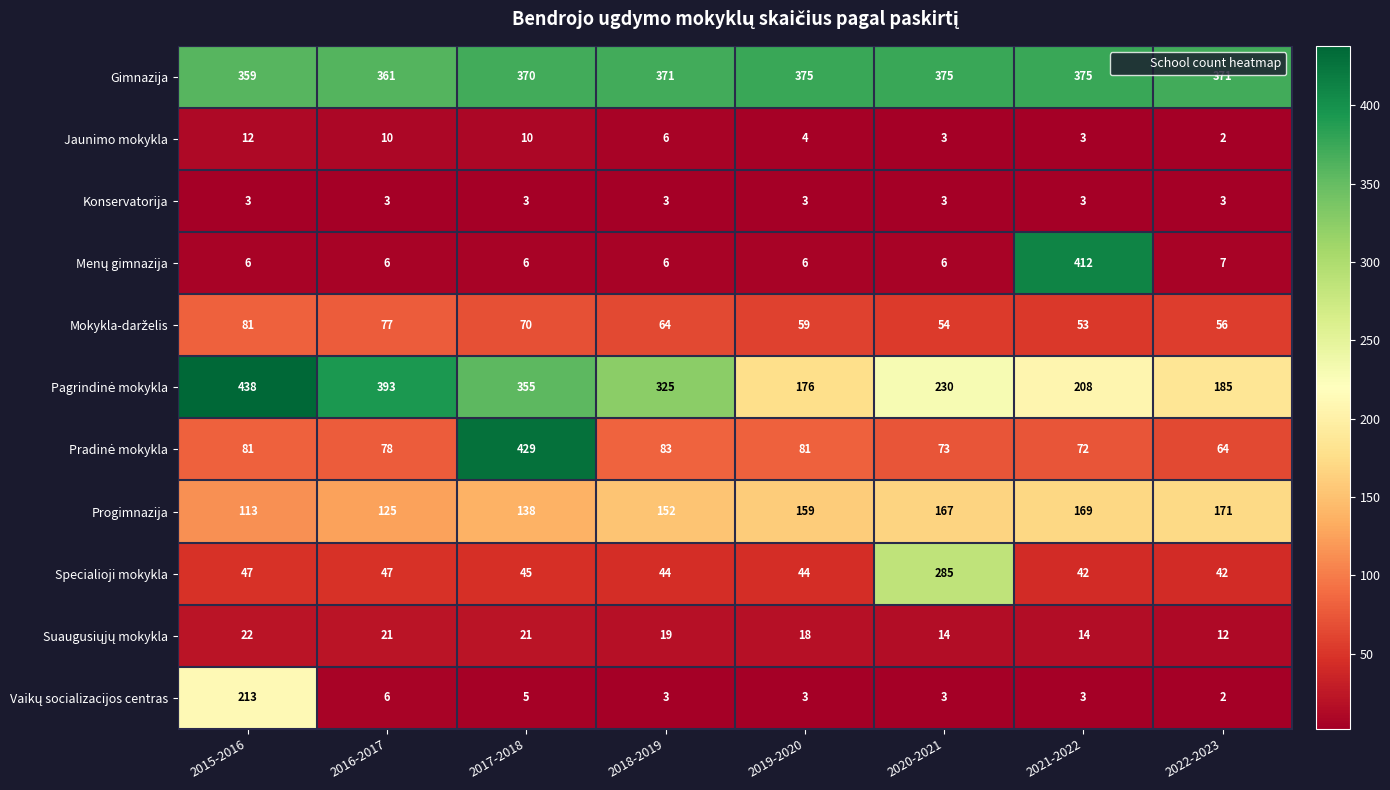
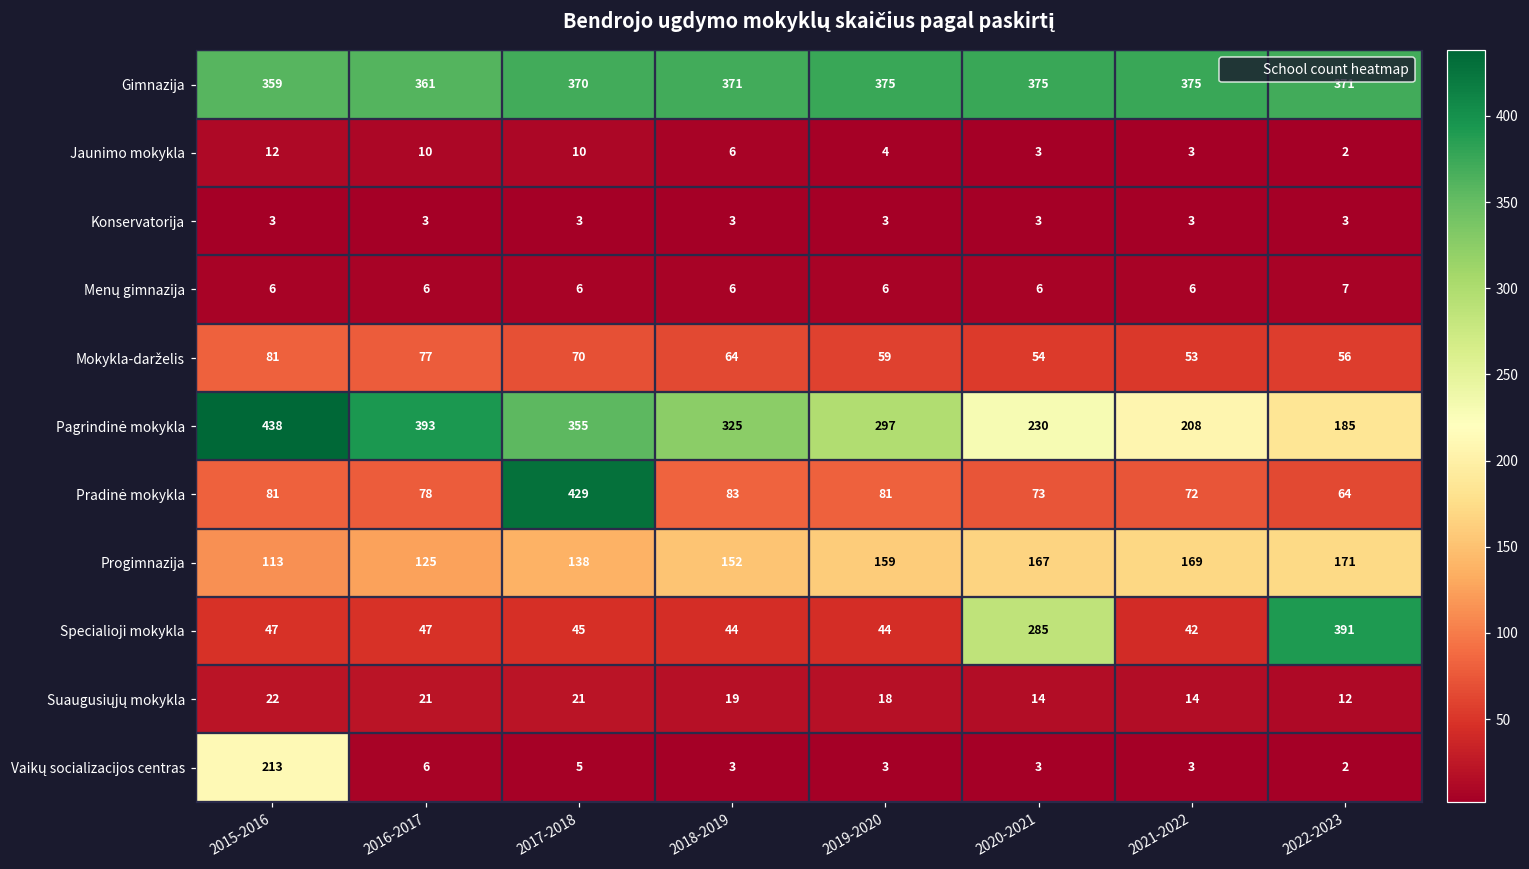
  {
    "Gimnazija": {
      "2015-2016": 359,
      "2016-2017": 361,
      "2017-2018": 370,
      "2018-2019": 371,
      "2019-2020": 375,
      "2020-2021": 375,
      "2021-2022": 375
    },
    "Jaunimo mokykla": {
      "2015-2016": 12,
      "2016-2017": 10,
      "2017-2018": 10,
      "2018-2019": 6,
      "2019-2020": 4,
      "2020-2021": 3,
      "2021-2022": 3,
      "2022-2023": 2
    },
    "Konservatorija": {
      "2015-2016": 3,
      "2016-2017": 3,
      "2017-2018": 3,
      "2018-2019": 3,
      "2019-2020": 3,
      "2020-2021": 3,
      "2021-2022": 3,
      "2022-2023": 3
    },
    "Menų gimnazija": {
      "2015-2016": 6,
      "2016-2017": 6,
      "2017-2018": 6,
      "2018-2019": 6,
      "2019-2020": 6,
      "2020-2021": 6,
-     "2021-2022": 412,
+     "2021-2022": 6,
      "2022-2023": 7
    },
    "Mokykla-darželis": {
      "2015-2016": 81,
      "2016-2017": 77,
      "2017-2018": 70,
      "2018-2019": 64,
      "2019-2020": 59,
      "2020-2021": 54,
      "2021-2022": 53,
      "2022-2023": 56
    },
    "Pagrindinė mokykla": {
      "2015-2016": 438,
      "2016-2017": 393,
      "2017-2018": 355,
      "2018-2019": 325,
-     "2019-2020": 176,
+     "2019-2020": 297,
      "2020-2021": 230,
      "2021-2022": 208,
      "2022-2023": 185
    },
    "Pradinė mokykla": {
      "2015-2016": 81,
      "2016-2017": 78,
      "2017-2018": 429,
      "2018-2019": 83,
      "2019-2020": 81,
      "2020-2021": 73,
      "2021-2022": 72,
      "2022-2023": 64
    },
    "Progimnazija": {
      "2015-2016": 113,
      "2016-2017": 125,
      "2017-2018": 138,
      "2018-2019": 152,
      "2019-2020": 159,
      "2020-2021": 167,
      "2021-2022": 169,
      "2022-2023": 171
    },
    "Specialioji mokykla": {
      "2015-2016": 47,
      "2016-2017": 47,
      "2017-2018": 45,
      "2018-2019": 44,
      "2019-2020": 44,
      "2020-2021": 285,
      "2021-2022": 42,
-     "2022-2023": 42
+     "2022-2023": 391
    },
    "Suaugusiųjų mokykla": {
      "2015-2016": 22,
      "2016-2017": 21,
      "2017-2018": 21,
      "2018-2019": 19,
      "2019-2020": 18,
      "2020-2021": 14,
      "2021-2022": 14,
      "2022-2023": 12
    },
    "Vaikų socializacijos centras": {
      "2015-2016": 213,
      "2016-2017": 6,
      "2017-2018": 5,
      "2018-2019": 3,
      "2019-2020": 3,
      "2020-2021": 3,
      "2021-2022": 3,
      "2022-2023": 2
    }
  }
